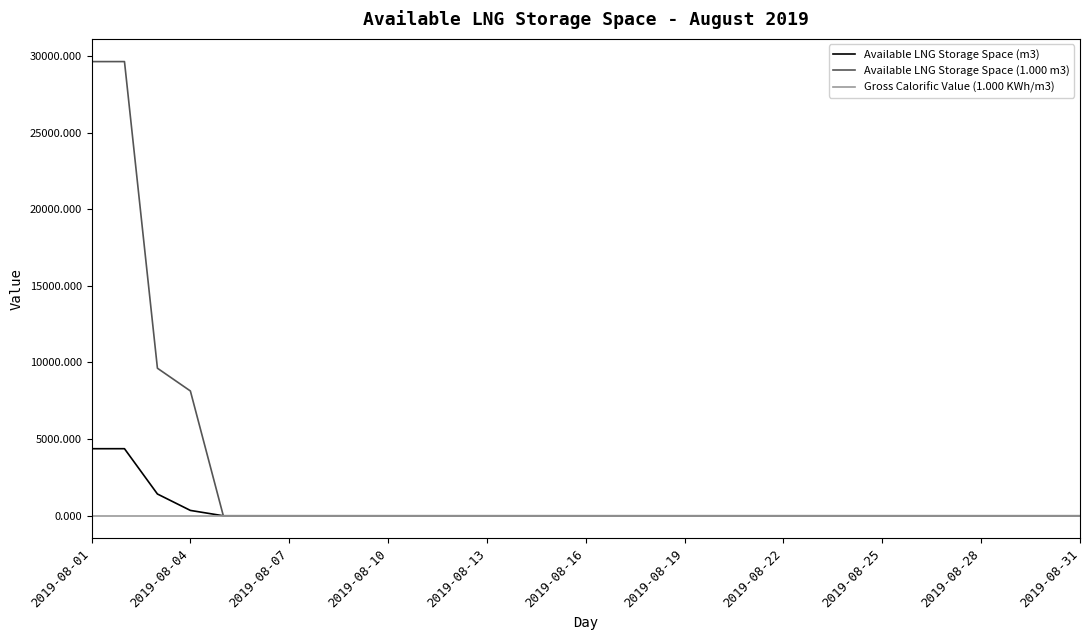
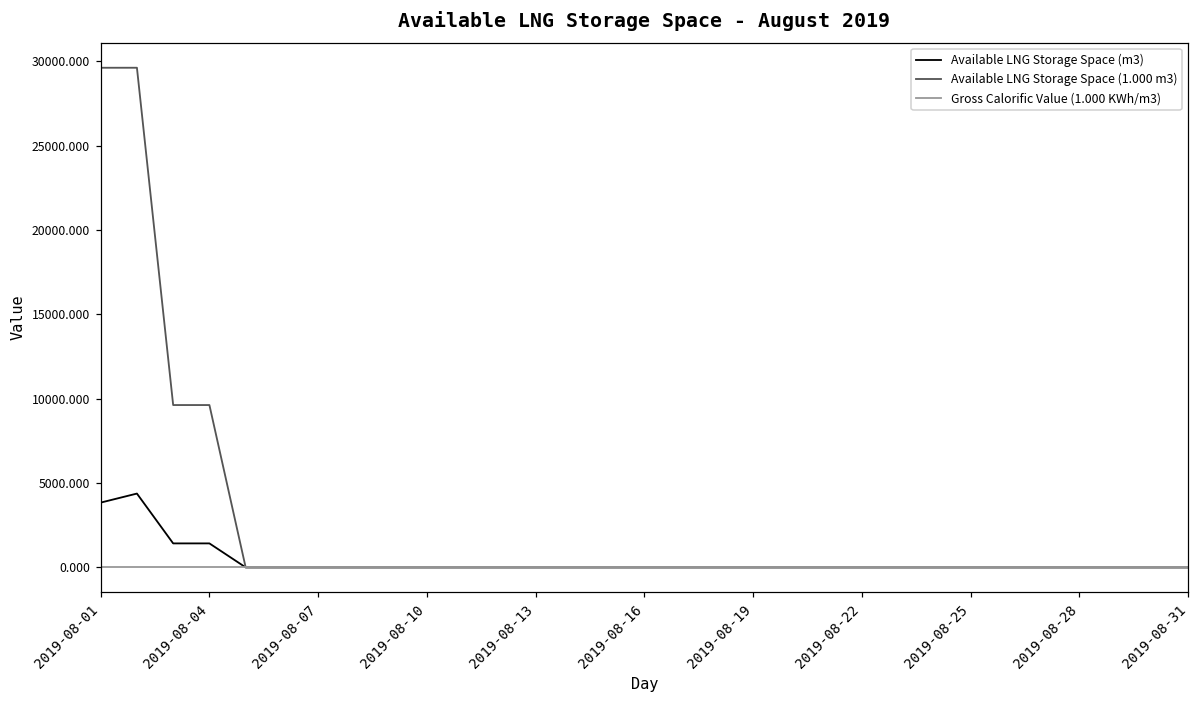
  {
    "Available LNG Storage Space (m3)": {
-     "2019-08-01": 4400,
-     "2019-08-04": 400
+     "2019-08-01": 3800,
+     "2019-08-04": 1400
    },
    "Available LNG Storage Space (1.000 m3)": {
      "2019-08-01": 29600,
-     "2019-08-04": 8100
+     "2019-08-04": 9600
    },
    "Gross Calorific Value (1.000 KWh/m3)": {
      "2019-08-01": 0,
      "2019-08-04": 0
    }
  }
